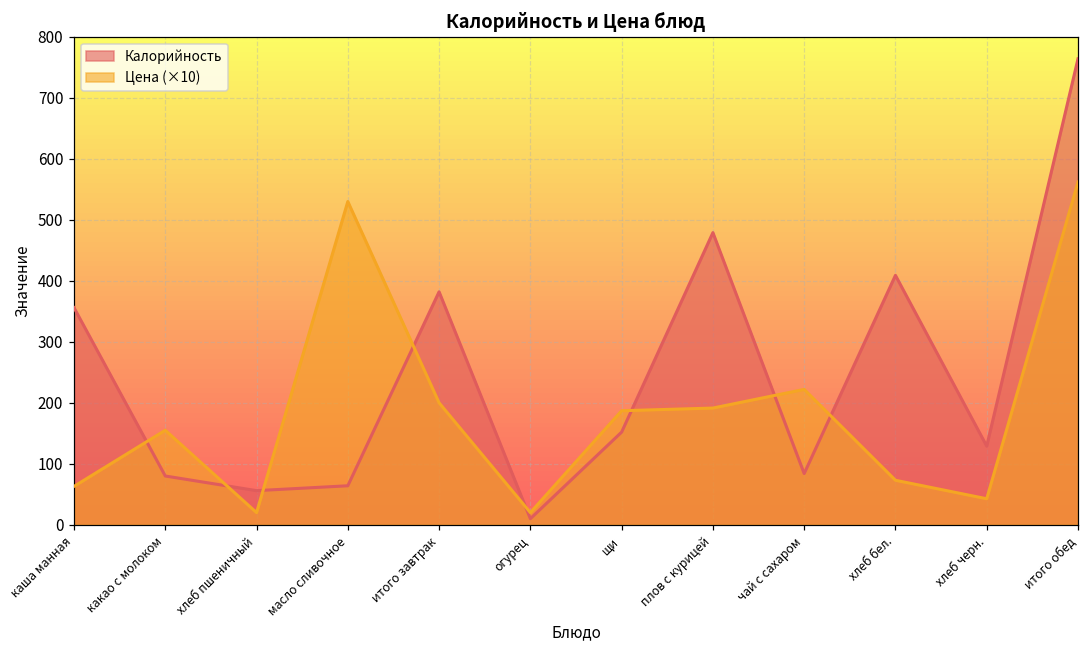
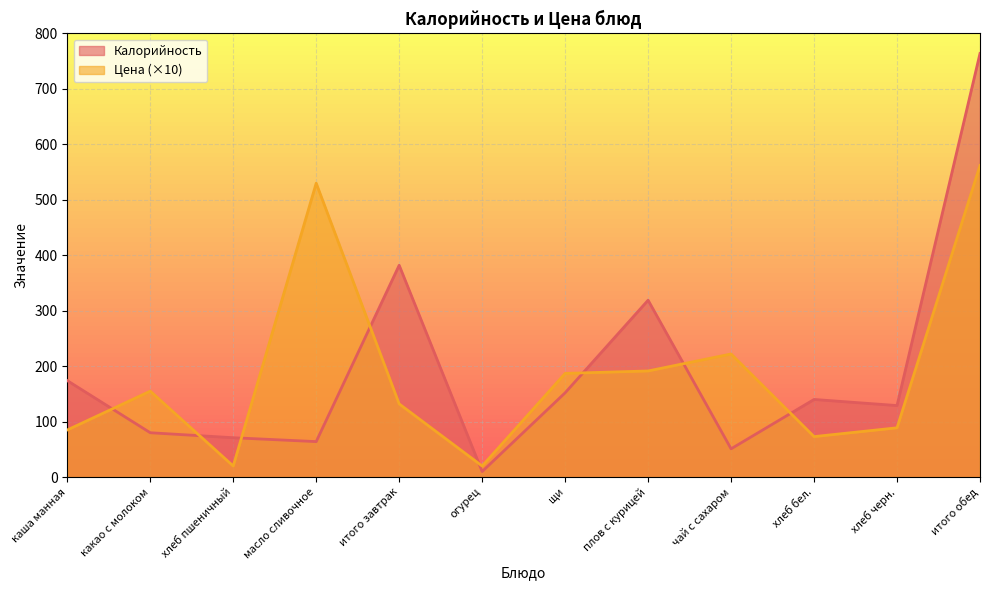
  {
    "Калорийность": {
-     "каша манная": 360,
+     "каша манная": 170,
      "какао с молоком": 80,
-     "хлеб пшеничный": 60,
+     "хлеб пшеничный": 70,
      "масло сливочное": 60,
      "итого завтрак": 380,
      "огурец": 10,
      "щи": 150,
-     "плов с курицей": 480,
-     "чай с сахаром": 80,
-     "хлеб бел.": 410,
+     "плов с курицей": 320,
+     "чай с сахаром": 50,
+     "хлеб бел.": 140,
      "хлеб черн.": 130,
      "итого обед": 760
    },
    "Цена (×10)": {
-     "каша манная": 60,
+     "каша манная": 90,
      "какао с молоком": 160,
      "хлеб пшеничный": 20,
      "масло сливочное": 530,
-     "итого завтрак": 200,
+     "итого завтрак": 130,
      "огурец": 20,
      "щи": 190,
      "плов с курицей": 190,
      "чай с сахаром": 220,
      "хлеб бел.": 70,
-     "хлеб черн.": 40,
+     "хлеб черн.": 90,
      "итого обед": 560
    }
  }
